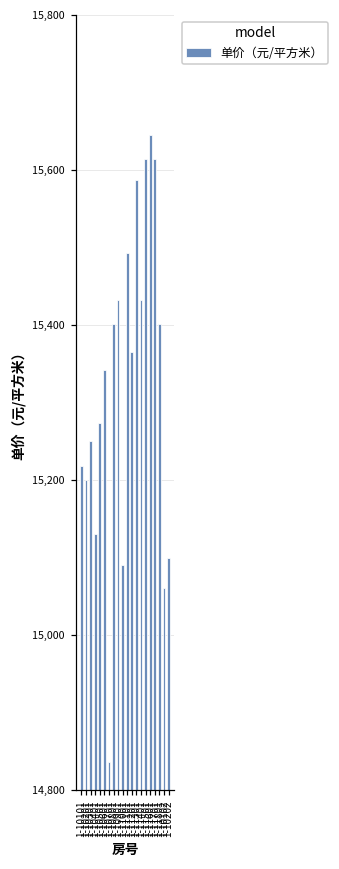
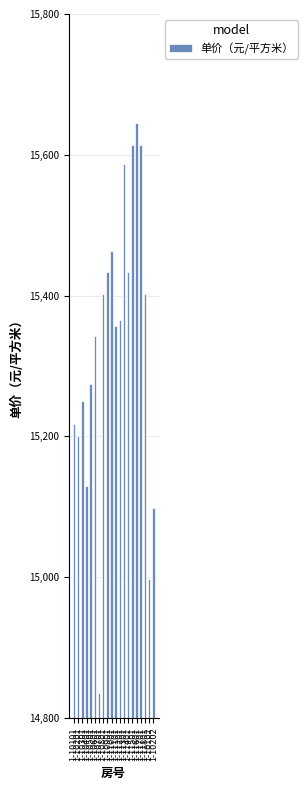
  {
    "1-10101": "15,220",
    "1-10201": "15,200",
    "1-10301": "15,250",
    "1-10401": "15,130",
    "1-10501": "15,270",
    "1-10601": "15,340",
    "1-10701": "14,840",
    "1-10801": "15,400",
    "1-10901": "15,430",
-   "1-11001": "15,090",
-   "1-11101": "15,490",
+   "1-11001": "15,460",
+   "1-11101": "15,360",
    "1-11201": "15,370",
    "1-11301": "15,590",
    "1-11401": "15,430",
    "1-11501": "15,610",
    "1-11601": "15,650",
    "1-11701": "15,610",
    "1-11801": "15,400",
-   "1-10102": "15,060",
+   "1-10102": "15,000",
    "1-10202": "15,100"
  }
